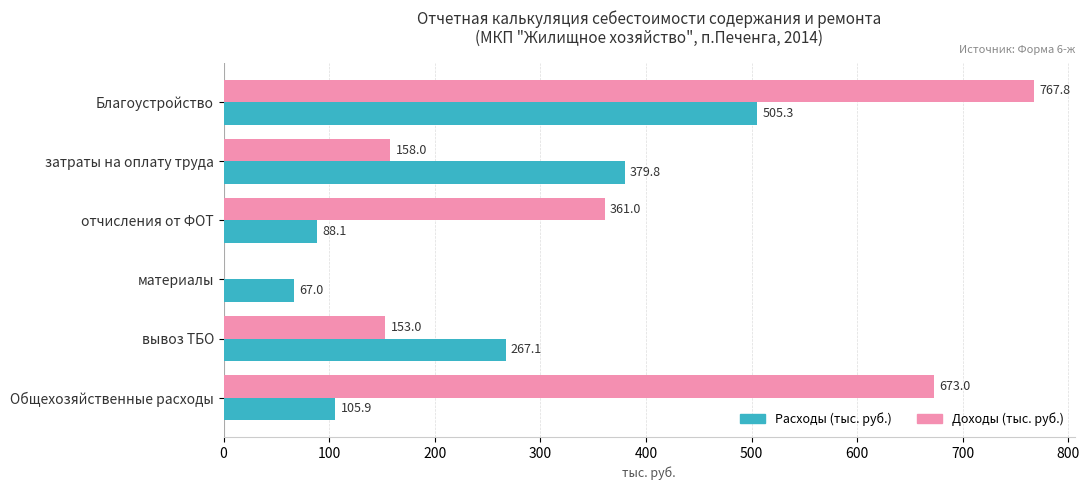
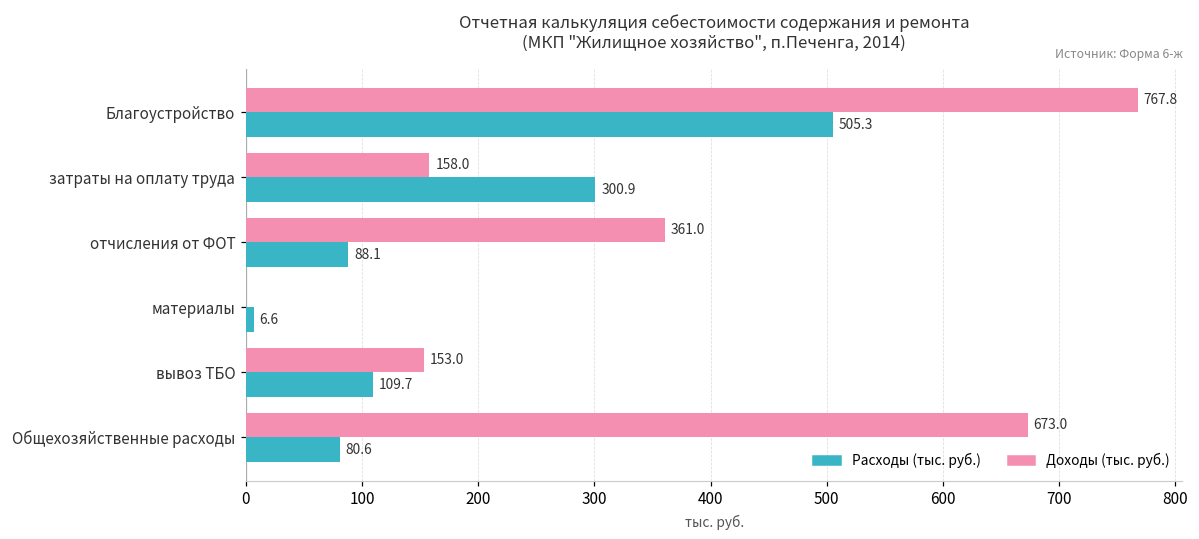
  {
    "Расходы (тыс. руб.)": {
      "Благоустройство": 505.3,
-     "затраты на оплату труда": 379.8,
+     "затраты на оплату труда": 300.9,
      "отчисления от ФОТ": 88.1,
-     "материалы": 67.0,
-     "вывоз ТБО": 267.1,
-     "Общехозяйственные расходы": 105.9
+     "материалы": 6.6,
+     "вывоз ТБО": 109.7,
+     "Общехозяйственные расходы": 80.6
    },
    "Доходы (тыс. руб.)": {
      "Благоустройство": 767.8,
      "затраты на оплату труда": 158.0,
      "отчисления от ФОТ": 361.0,
      "вывоз ТБО": 153.0,
      "Общехозяйственные расходы": 673.0
    }
  }
